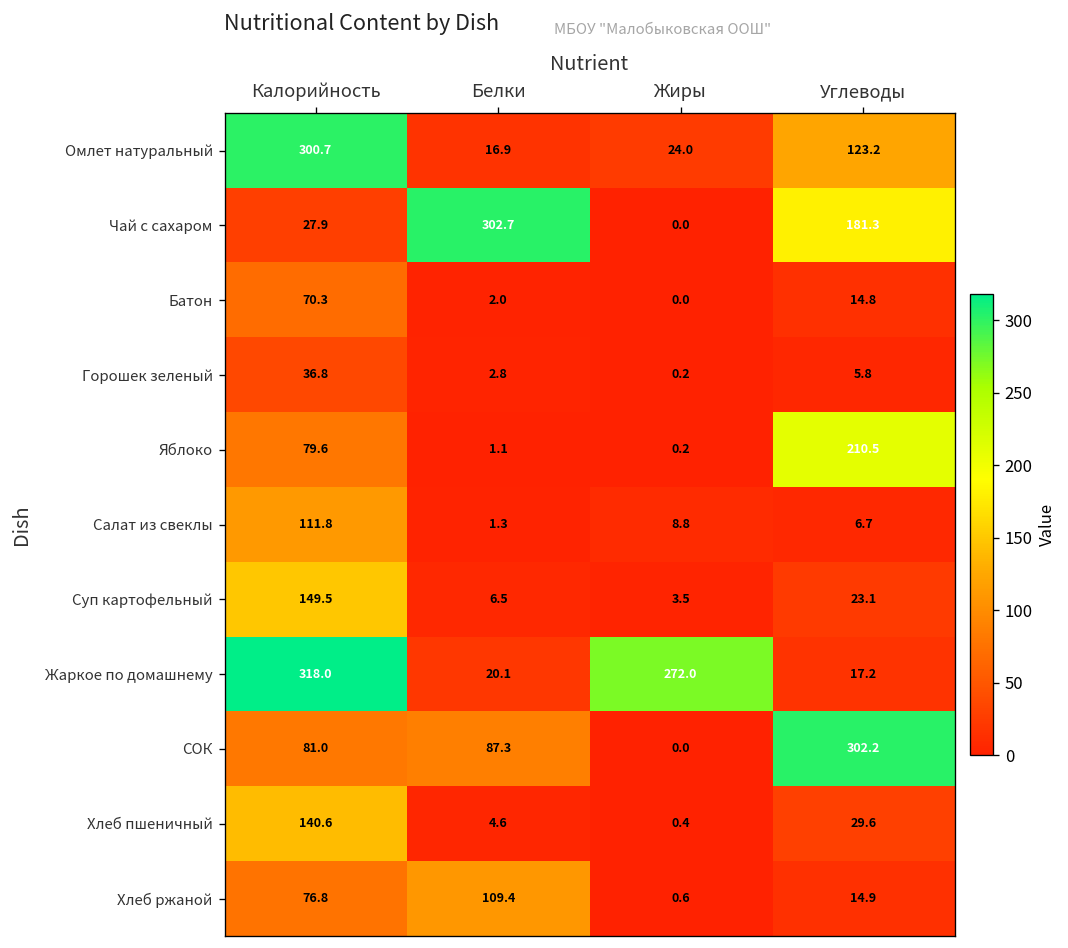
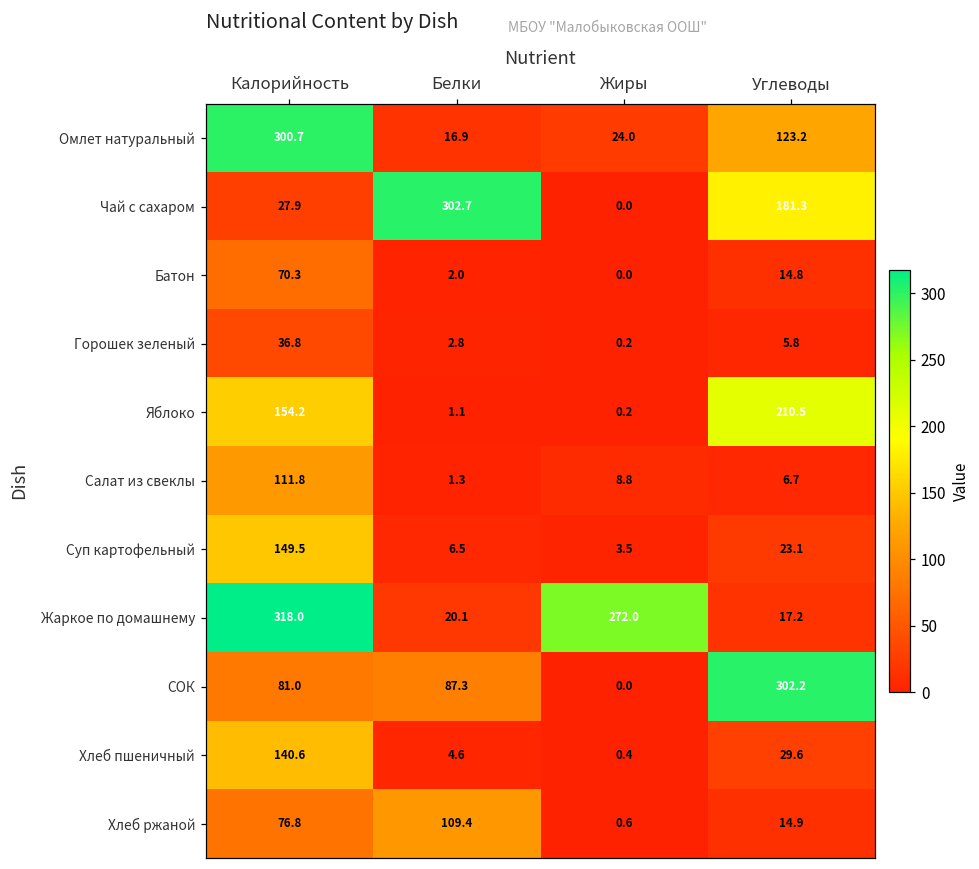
  {
    "Омлет натуральный": {
      "Калорийность": 300.7,
      "Белки": 16.9,
      "Жиры": 24.0,
      "Углеводы": 123.2
    },
    "Чай с сахаром": {
      "Калорийность": 27.9,
      "Белки": 302.7,
      "Жиры": 0.0,
      "Углеводы": 181.3
    },
    "Батон": {
      "Калорийность": 70.3,
      "Белки": 2.0,
      "Жиры": 0.0,
      "Углеводы": 14.8
    },
    "Горошек зеленый": {
      "Калорийность": 36.8,
      "Белки": 2.8,
      "Жиры": 0.2,
      "Углеводы": 5.8
    },
    "Яблоко": {
-     "Калорийность": 79.6,
+     "Калорийность": 154.2,
      "Белки": 1.1,
      "Жиры": 0.2,
      "Углеводы": 210.5
    },
    "Салат из свеклы": {
      "Калорийность": 111.8,
      "Белки": 1.3,
      "Жиры": 8.8,
      "Углеводы": 6.7
    },
    "Суп картофельный": {
      "Калорийность": 149.5,
      "Белки": 6.5,
      "Жиры": 3.5,
      "Углеводы": 23.1
    },
    "Жаркое по домашнему": {
      "Калорийность": 318.0,
      "Белки": 20.1,
      "Жиры": 272.0,
      "Углеводы": 17.2
    },
    "СОК": {
      "Калорийность": 81.0,
      "Белки": 87.3,
      "Жиры": 0.0,
      "Углеводы": 302.2
    },
    "Хлеб пшеничный": {
      "Калорийность": 140.6,
      "Белки": 4.6,
      "Жиры": 0.4,
      "Углеводы": 29.6
    },
    "Хлеб ржаной": {
      "Калорийность": 76.8,
      "Белки": 109.4,
      "Жиры": 0.6,
      "Углеводы": 14.9
    }
  }
